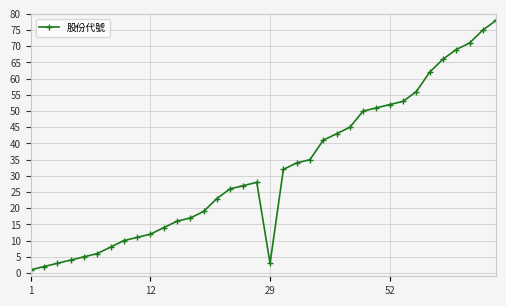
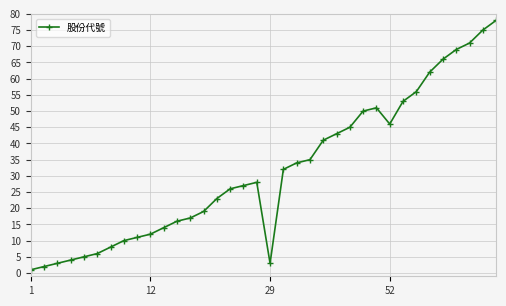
  {
    "1": 1,
    "12": 12,
    "29": 3,
-   "52": 52
+   "52": 46
  }
